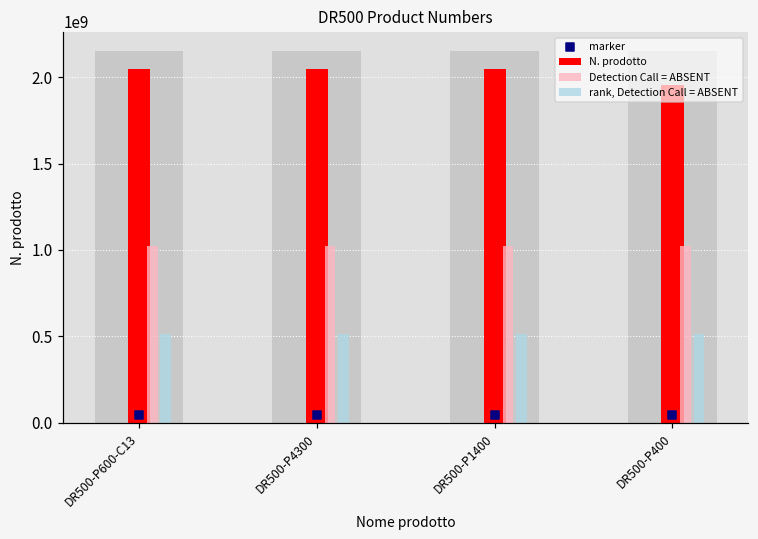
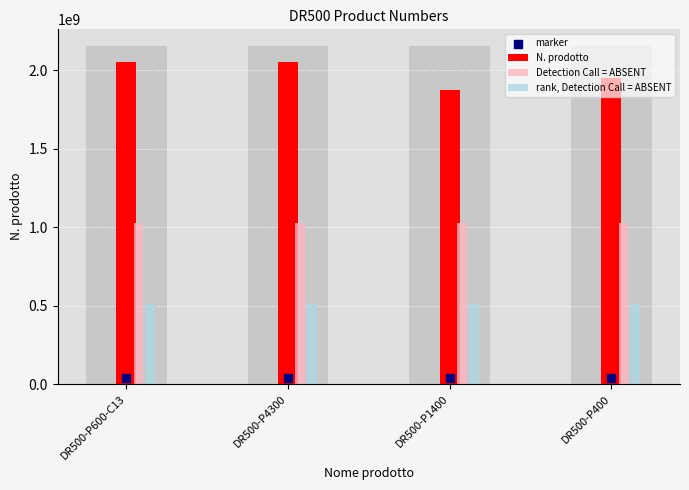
  {
    "N. prodotto": {
-     "DR500-P1400": 2050000000
+     "DR500-P1400": 1880000000
    }
  }
